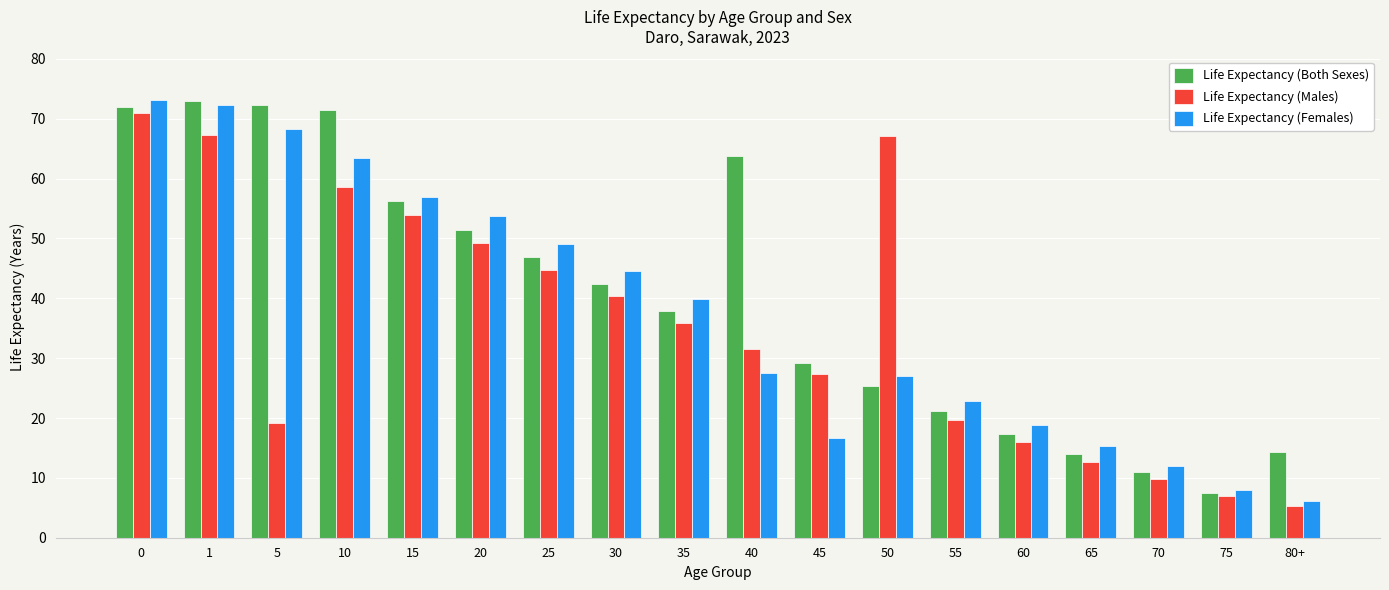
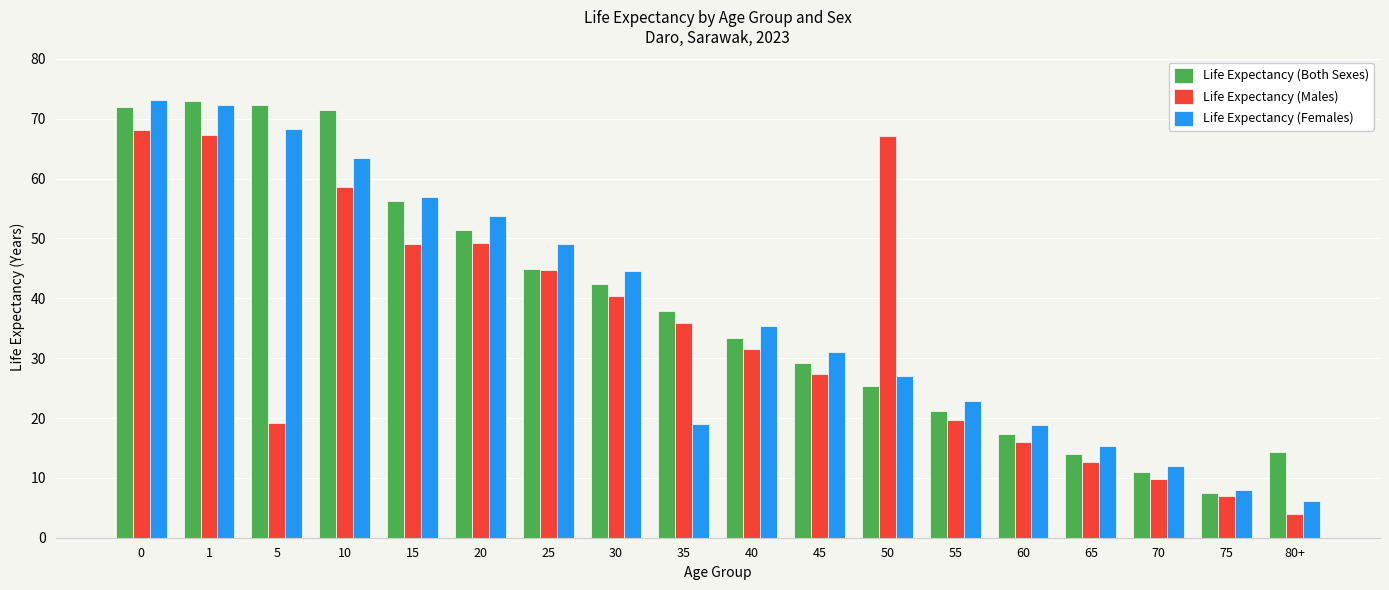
  {
    "Life Expectancy (Both Sexes)": {
      "0": 72,
      "1": 73,
      "5": 72,
      "10": 71,
      "15": 56,
      "20": 52,
-     "25": 47,
+     "25": 45,
      "30": 42,
      "35": 38,
-     "40": 64,
+     "40": 33,
      "45": 29,
      "50": 25,
      "55": 21,
      "60": 17,
      "65": 14,
      "70": 11,
      "75": 7,
      "80+": 14
    },
    "Life Expectancy (Males)": {
-     "0": 71,
+     "0": 68,
      "1": 67,
      "5": 19,
      "10": 59,
-     "15": 54,
+     "15": 49,
      "20": 49,
      "25": 45,
      "30": 40,
      "35": 36,
      "40": 32,
      "45": 27,
      "50": 67,
      "55": 20,
      "60": 16,
      "65": 13,
      "70": 10,
      "75": 7,
-     "80+": 5
+     "80+": 4
    },
    "Life Expectancy (Females)": {
      "0": 73,
      "1": 72,
      "5": 68,
      "10": 63,
      "15": 57,
      "20": 54,
      "25": 49,
      "30": 45,
-     "35": 40,
-     "40": 28,
-     "45": 17,
+     "35": 19,
+     "40": 35,
+     "45": 31,
      "50": 27,
      "55": 23,
      "60": 19,
      "65": 15,
      "70": 12,
      "75": 8,
      "80+": 6
    }
  }
